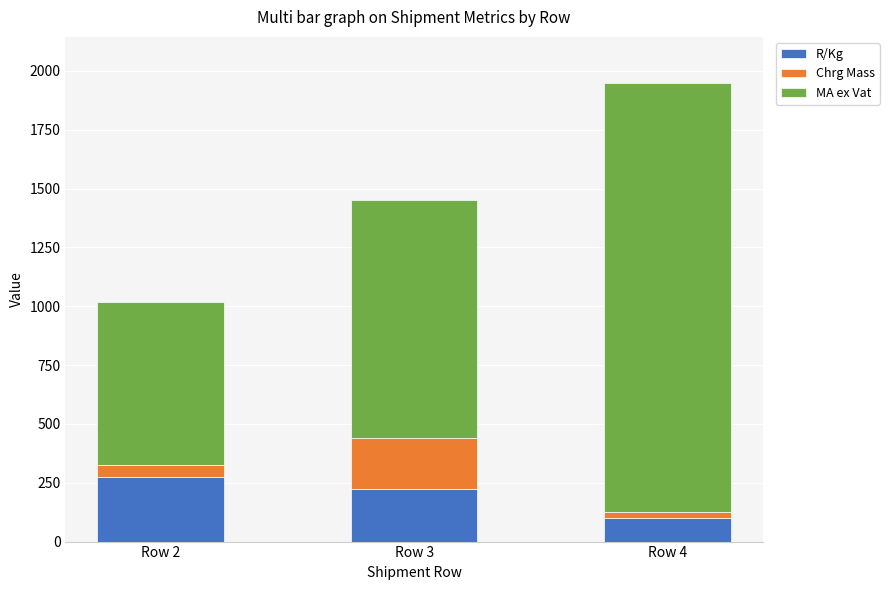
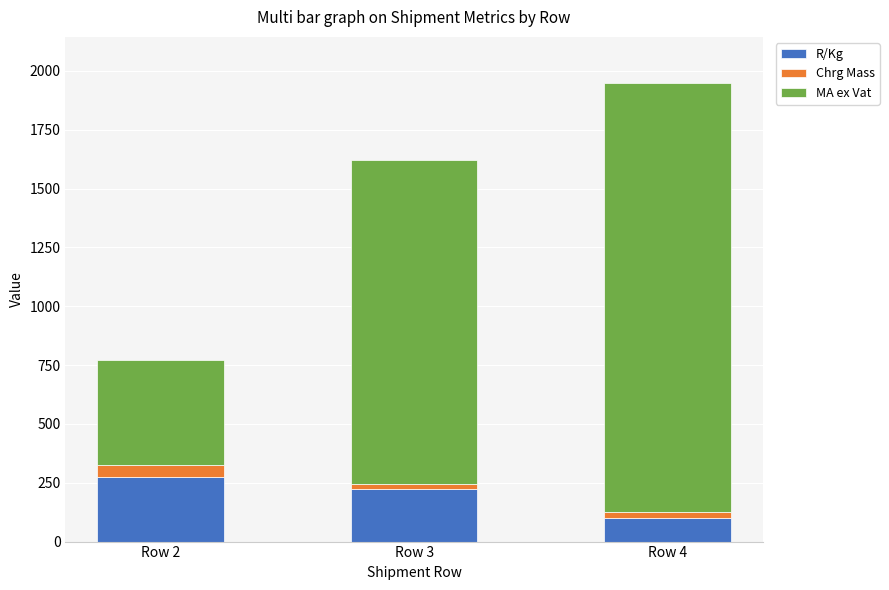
  {
    "R/Kg": {
      "Row 2": 270,
      "Row 3": 220,
      "Row 4": 100
    },
    "Chrg Mass": {
      "Row 2": 50,
-     "Row 3": 220,
+     "Row 3": 20,
      "Row 4": 30
    },
    "MA ex Vat": {
-     "Row 2": 690,
-     "Row 3": 1010,
+     "Row 2": 450,
+     "Row 3": 1380,
      "Row 4": 1820
    }
  }
